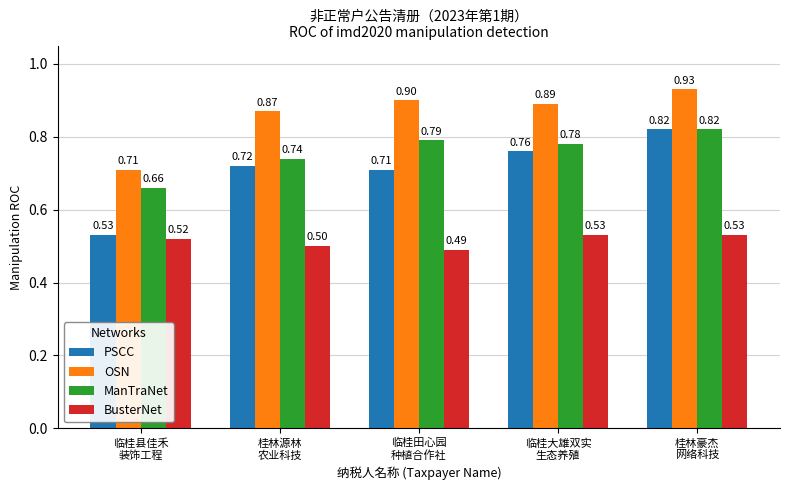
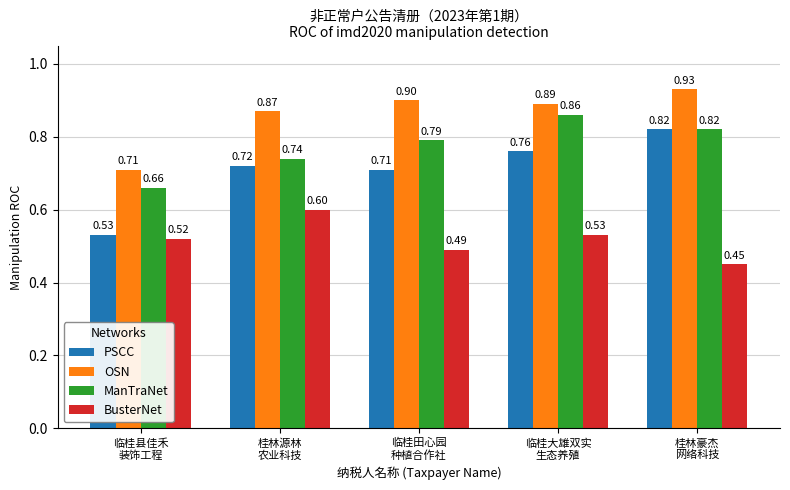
  {
    "PSCC": {
      "临桂县佳禾 装饰工程": 0.53,
      "桂林源林 农业科技": 0.72,
      "临桂田心园 种植合作社": 0.71,
      "临桂大雄双实 生态养殖": 0.76,
      "桂林豪杰 网络科技": 0.82
    },
    "OSN": {
      "临桂县佳禾 装饰工程": 0.71,
      "桂林源林 农业科技": 0.87,
      "临桂田心园 种植合作社": 0.90,
      "临桂大雄双实 生态养殖": 0.89,
      "桂林豪杰 网络科技": 0.93
    },
    "ManTraNet": {
      "临桂县佳禾 装饰工程": 0.66,
      "桂林源林 农业科技": 0.74,
      "临桂田心园 种植合作社": 0.79,
-     "临桂大雄双实 生态养殖": 0.78,
+     "临桂大雄双实 生态养殖": 0.86,
      "桂林豪杰 网络科技": 0.82
    },
    "BusterNet": {
      "临桂县佳禾 装饰工程": 0.52,
-     "桂林源林 农业科技": 0.50,
+     "桂林源林 农业科技": 0.60,
      "临桂田心园 种植合作社": 0.49,
      "临桂大雄双实 生态养殖": 0.53,
-     "桂林豪杰 网络科技": 0.53
+     "桂林豪杰 网络科技": 0.45
    }
  }
